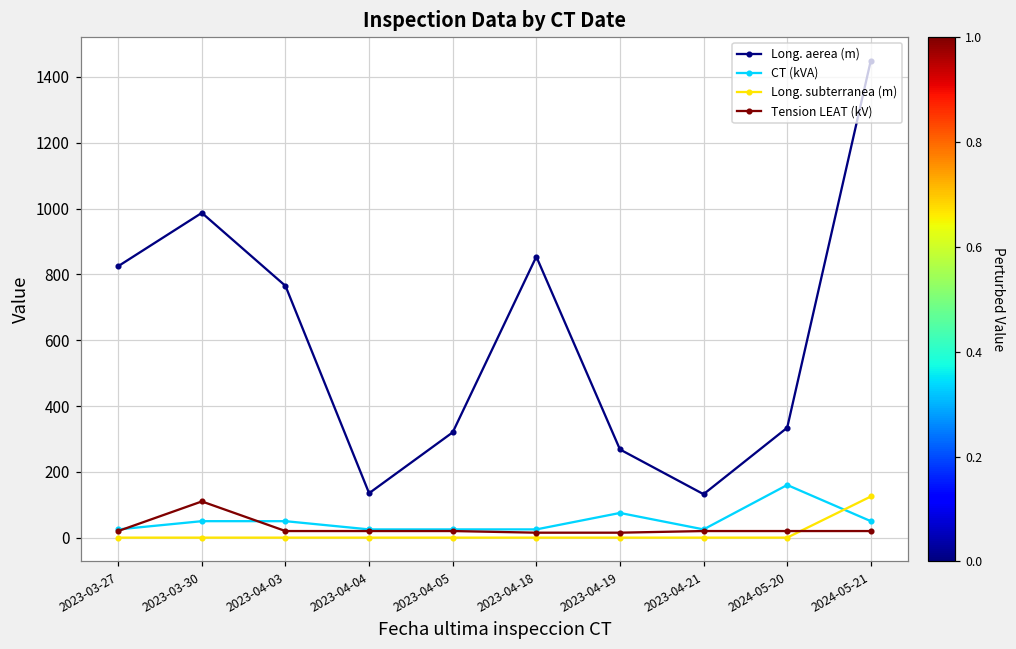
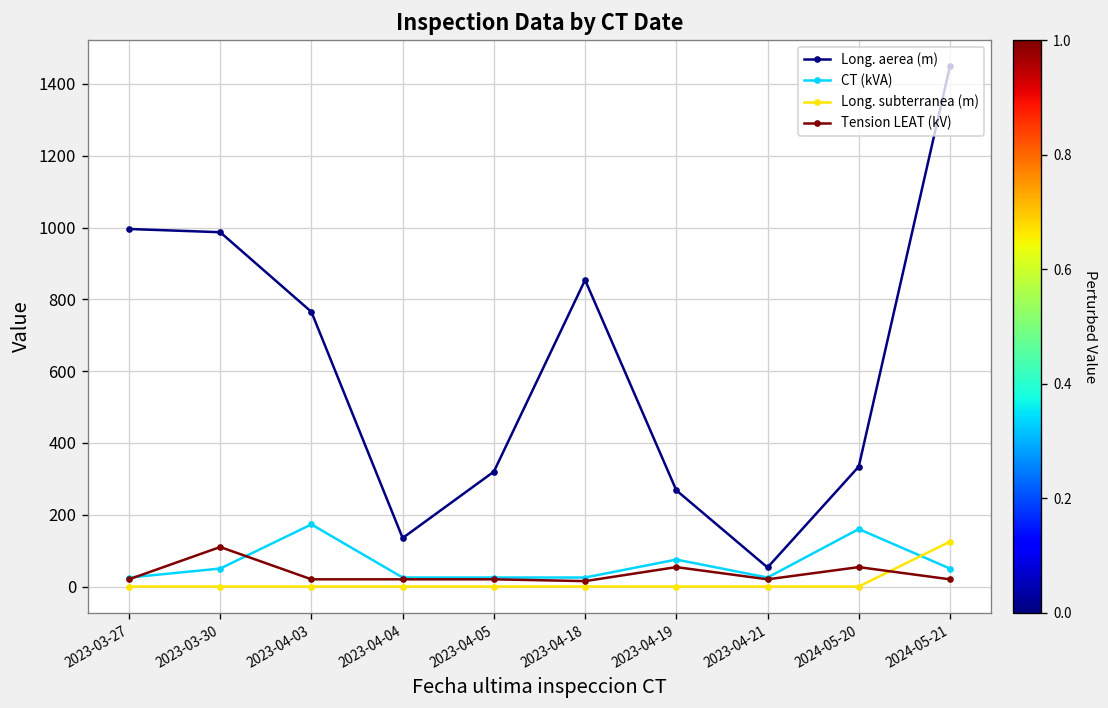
  {
    "Long. aerea (m)": {
-     "2023-03-27": 830,
+     "2023-03-27": 1000,
      "2023-03-30": 990,
      "2023-04-03": 770,
      "2023-04-04": 140,
      "2023-04-05": 320,
      "2023-04-18": 850,
      "2023-04-19": 270,
-     "2023-04-21": 130,
+     "2023-04-21": 50,
      "2024-05-20": 330
    },
    "CT (kVA)": {
      "2023-03-30": 50,
-     "2023-04-03": 50,
+     "2023-04-03": 170,
      "2023-04-18": 30,
      "2023-04-19": 80,
      "2024-05-20": 160,
      "2024-05-21": 50
    },
    "Long. subterranea (m)": {
      "2023-03-27": 0,
      "2023-03-30": 0,
      "2023-04-03": 0,
      "2023-04-04": 0,
      "2023-04-05": 0,
      "2023-04-18": 0,
      "2023-04-19": 0,
      "2023-04-21": 0,
      "2024-05-20": 0,
      "2024-05-21": 130
    },
    "Tension LEAT (kV)": {
      "2023-03-30": 110,
      "2023-04-03": 20,
      "2023-04-18": 20,
-     "2023-04-19": 20,
-     "2024-05-20": 20,
+     "2023-04-19": 50,
+     "2024-05-20": 50,
      "2024-05-21": 20
    }
  }
